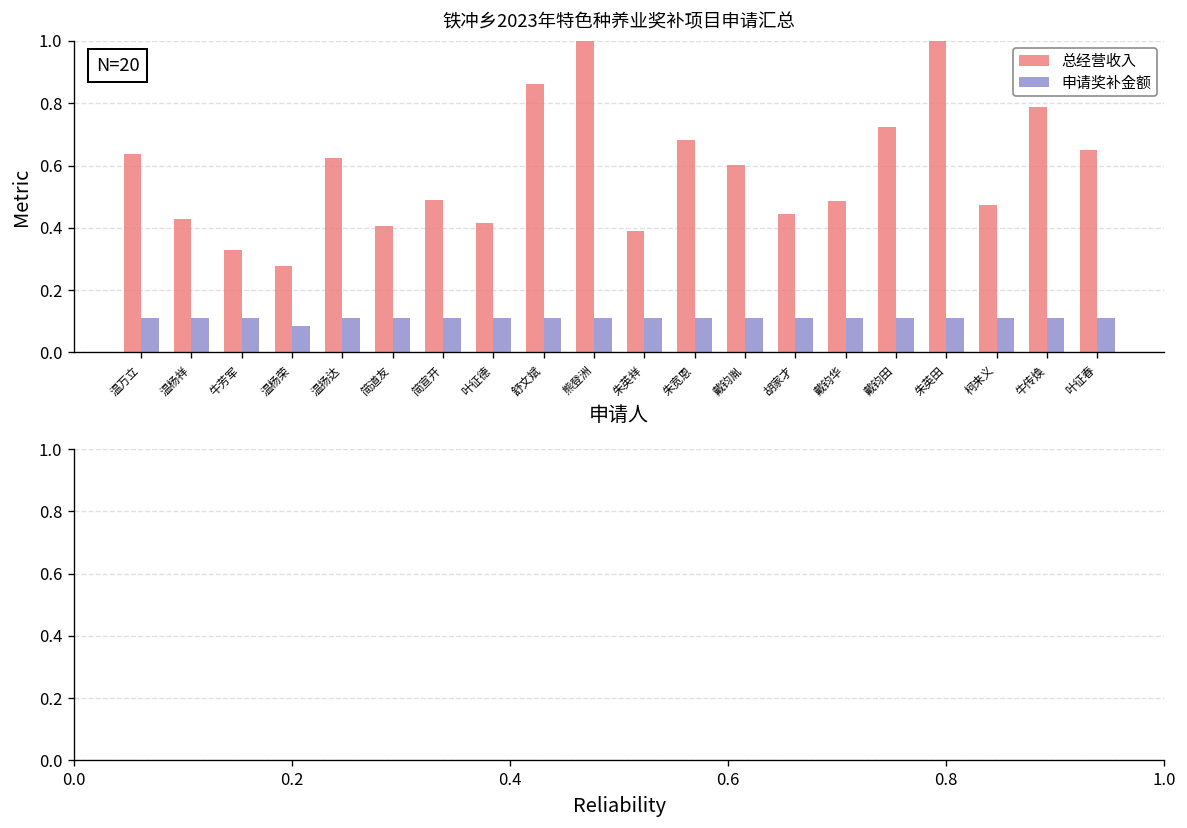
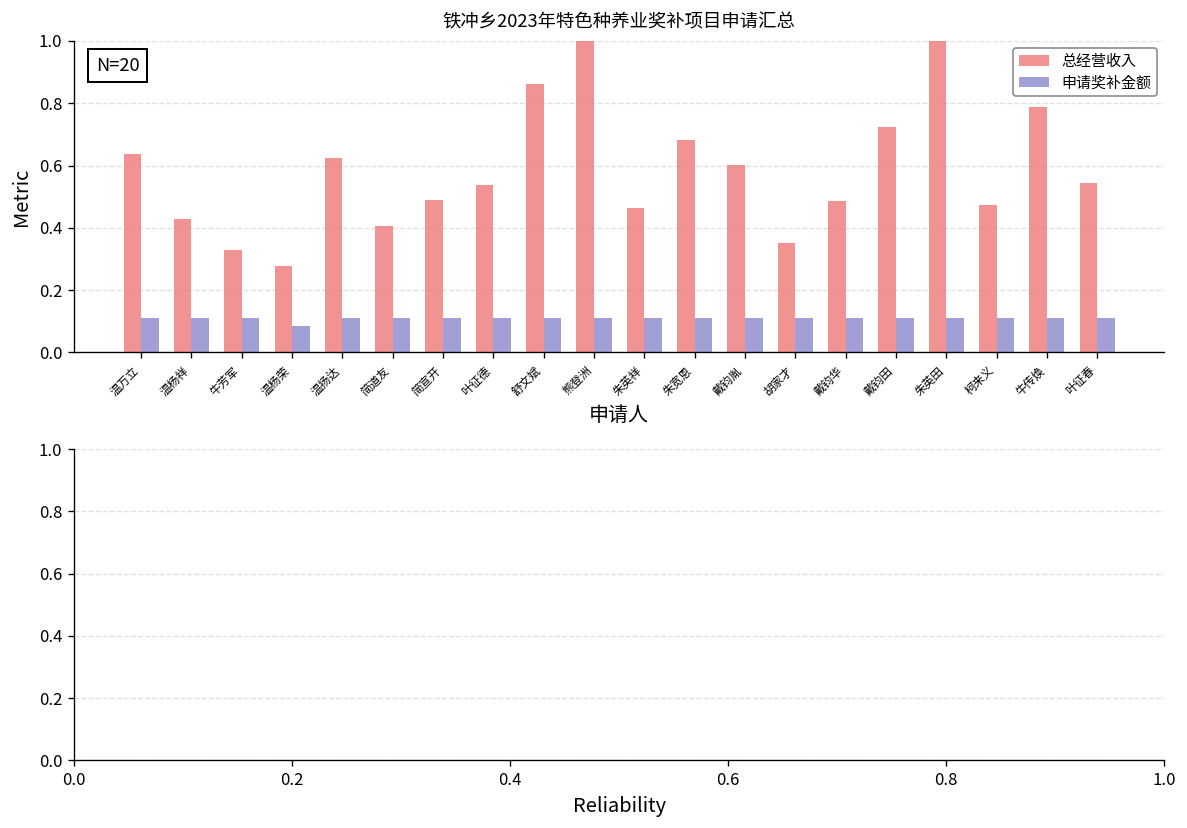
  {
    "总经营收入": {
      "温万立": 0.64,
      "温杨祥": 0.43,
      "牛芳军": 0.33,
      "温杨荣": 0.28,
      "温扬达": 0.63,
      "简道友": 0.41,
      "简宣开": 0.49,
-     "叶征德": 0.42,
+     "叶征德": 0.54,
      "舒文斌": 0.86,
      "熊登洲": 1.00,
-     "朱英祥": 0.39,
+     "朱英祥": 0.47,
      "朱宽恩": 0.68,
      "戴钧胤": 0.60,
-     "胡家才": 0.44,
+     "胡家才": 0.35,
      "戴钧华": 0.49,
      "戴钧田": 0.72,
      "朱英田": 1.00,
      "柯来义": 0.47,
      "牛传焕": 0.79,
-     "叶征春": 0.65
+     "叶征春": 0.54
    },
    "申请奖补金额": {
      "温万立": 0.11,
      "温杨祥": 0.11,
      "牛芳军": 0.11,
      "温杨荣": 0.08,
      "温扬达": 0.11,
      "简道友": 0.11,
      "简宣开": 0.11,
      "叶征德": 0.11,
      "舒文斌": 0.11,
      "熊登洲": 0.11,
      "朱英祥": 0.11,
      "朱宽恩": 0.11,
      "戴钧胤": 0.11,
      "胡家才": 0.11,
      "戴钧华": 0.11,
      "戴钧田": 0.11,
      "朱英田": 0.11,
      "柯来义": 0.11,
      "牛传焕": 0.11,
      "叶征春": 0.11
    }
  }
